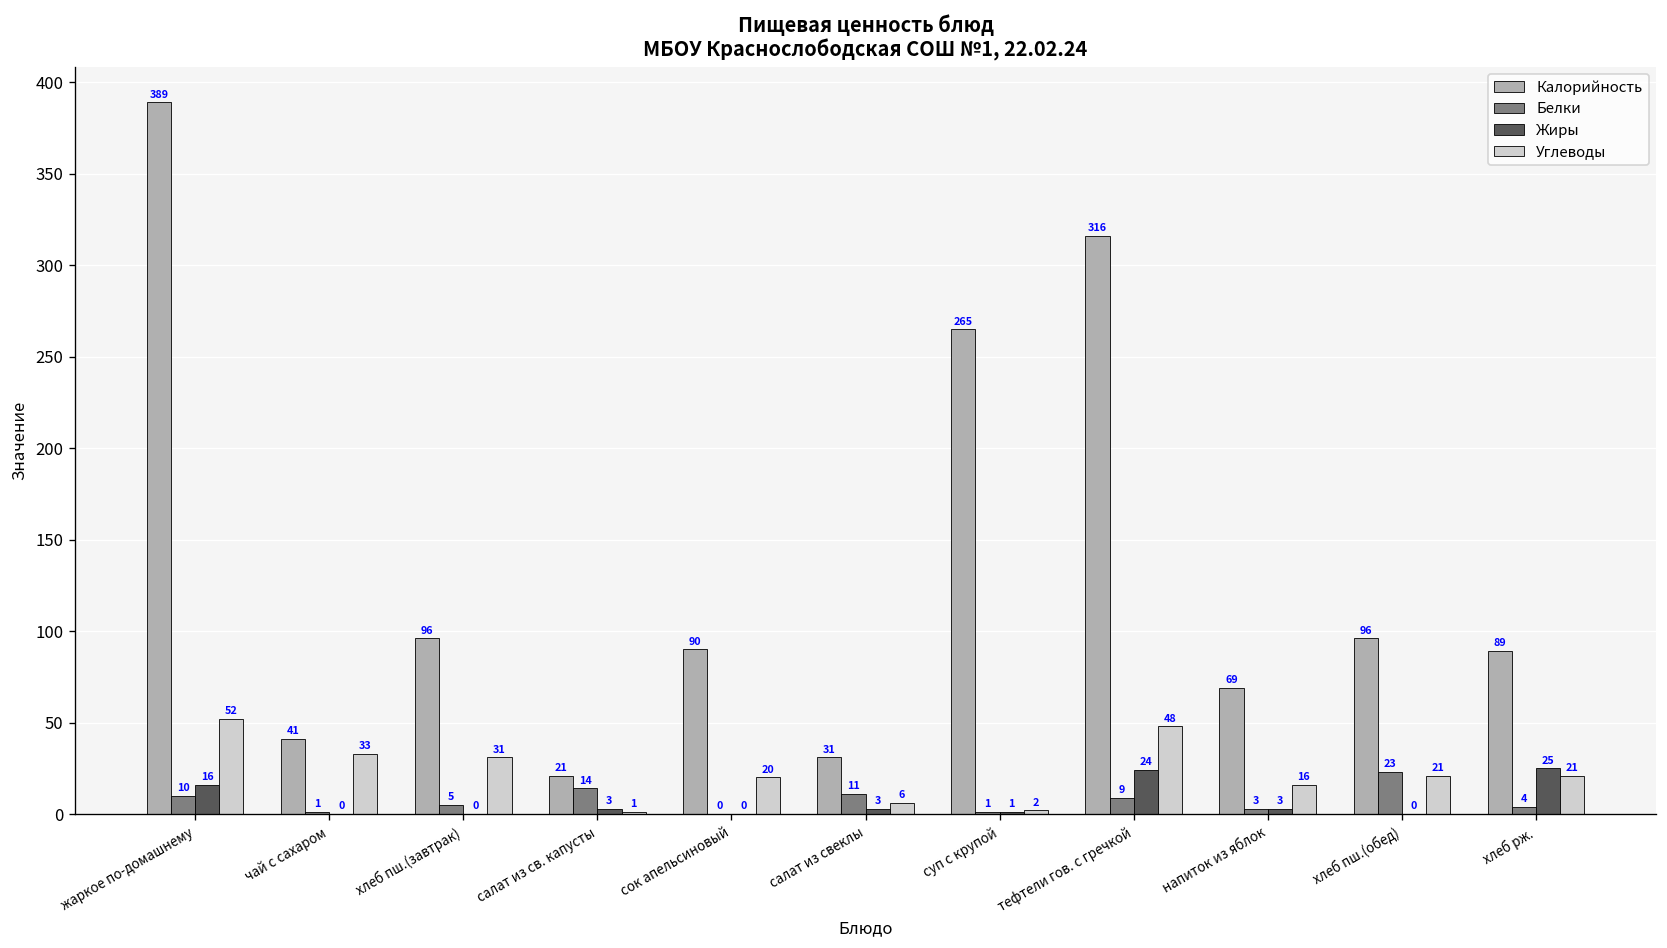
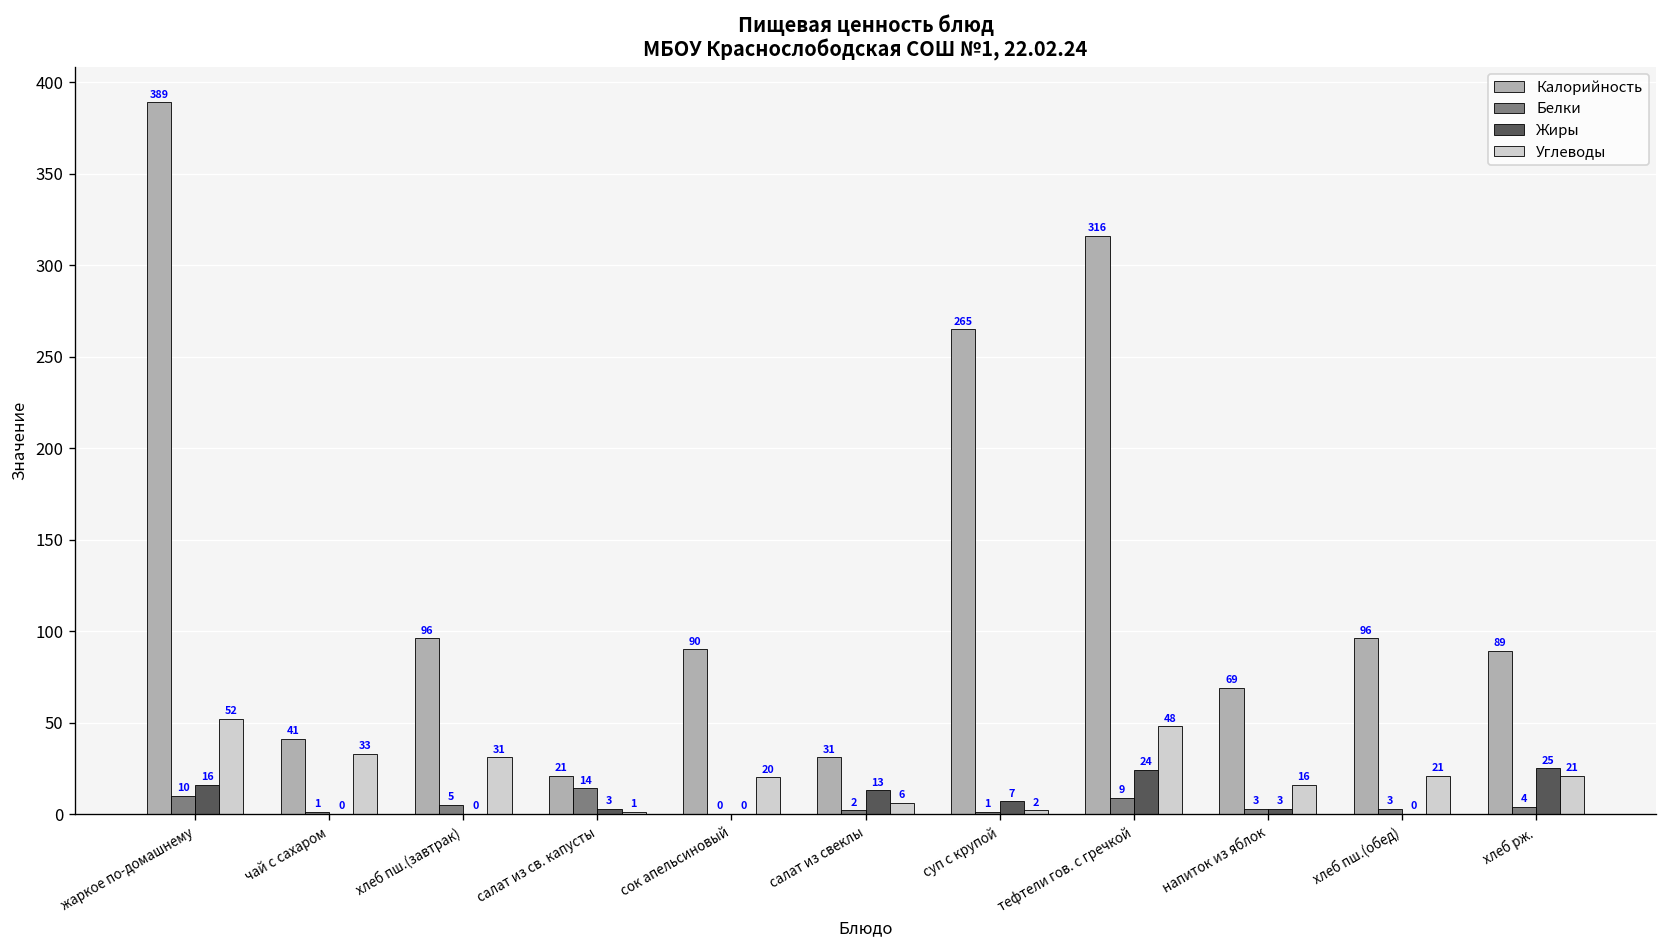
  {
    "Белки": {
      "жаркое по-домашнему": 10,
      "чай с сахаром": 1,
      "хлеб пш.(завтрак)": 5,
      "салат из св. капусты": 14,
      "сок апельсиновый": 0,
-     "салат из свеклы": 11,
+     "салат из свеклы": 2,
      "суп с крупой": 1,
      "тефтели гов. с гречкой": 9,
      "напиток из яблок": 3,
-     "хлеб пш.(обед)": 23,
+     "хлеб пш.(обед)": 3,
      "хлеб рж.": 4
    },
    "Жиры": {
      "жаркое по-домашнему": 16,
      "чай с сахаром": 0,
      "хлеб пш.(завтрак)": 0,
      "салат из св. капусты": 3,
      "сок апельсиновый": 0,
-     "салат из свеклы": 3,
-     "суп с крупой": 1,
+     "салат из свеклы": 13,
+     "суп с крупой": 7,
      "тефтели гов. с гречкой": 24,
      "напиток из яблок": 3,
      "хлеб пш.(обед)": 0,
      "хлеб рж.": 25
    }
  }
